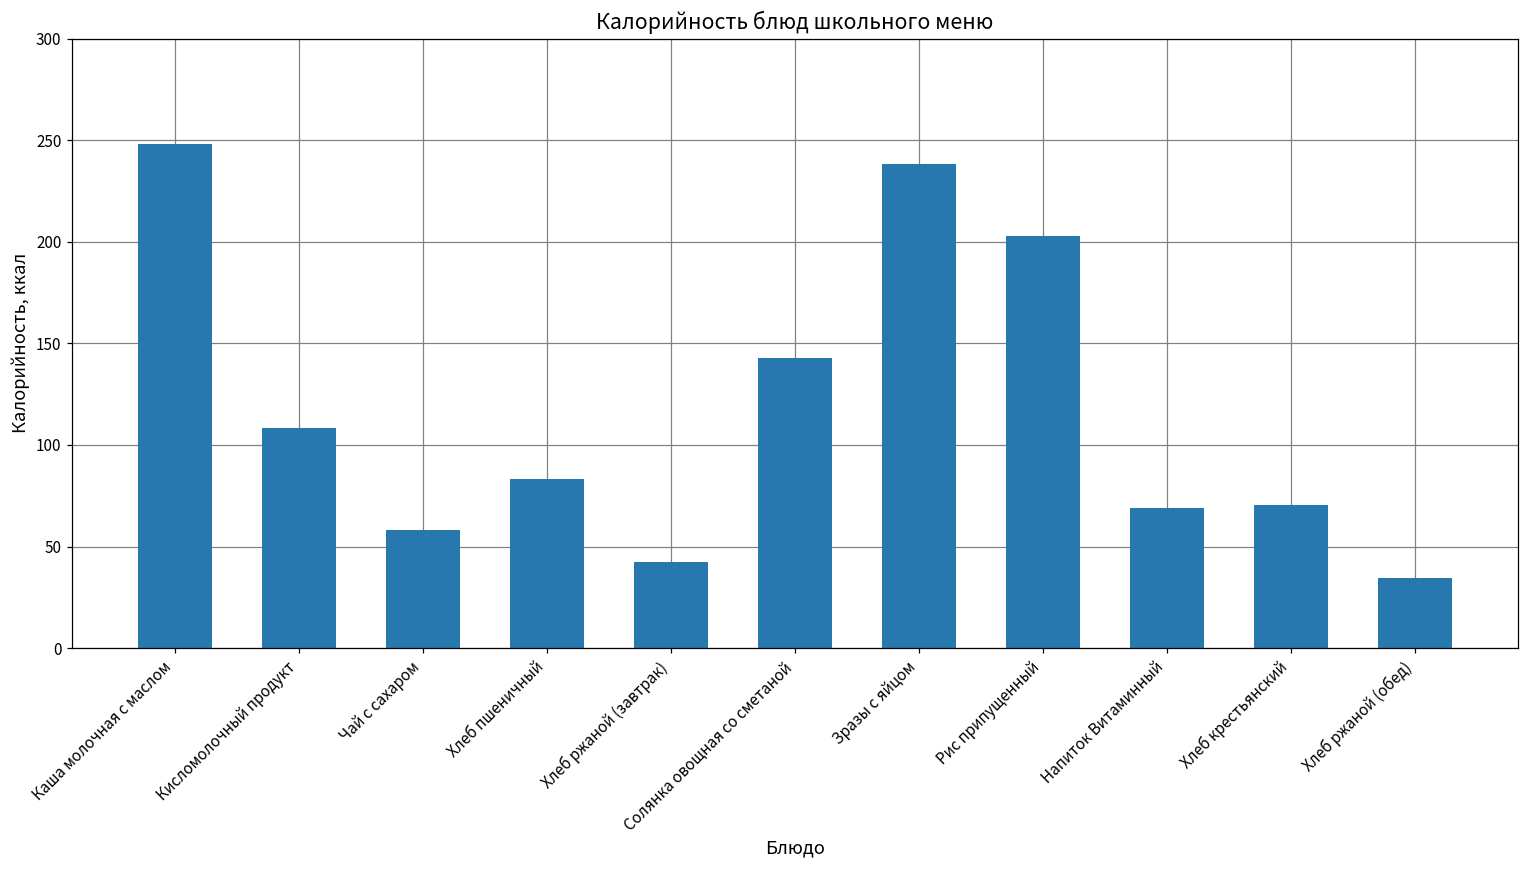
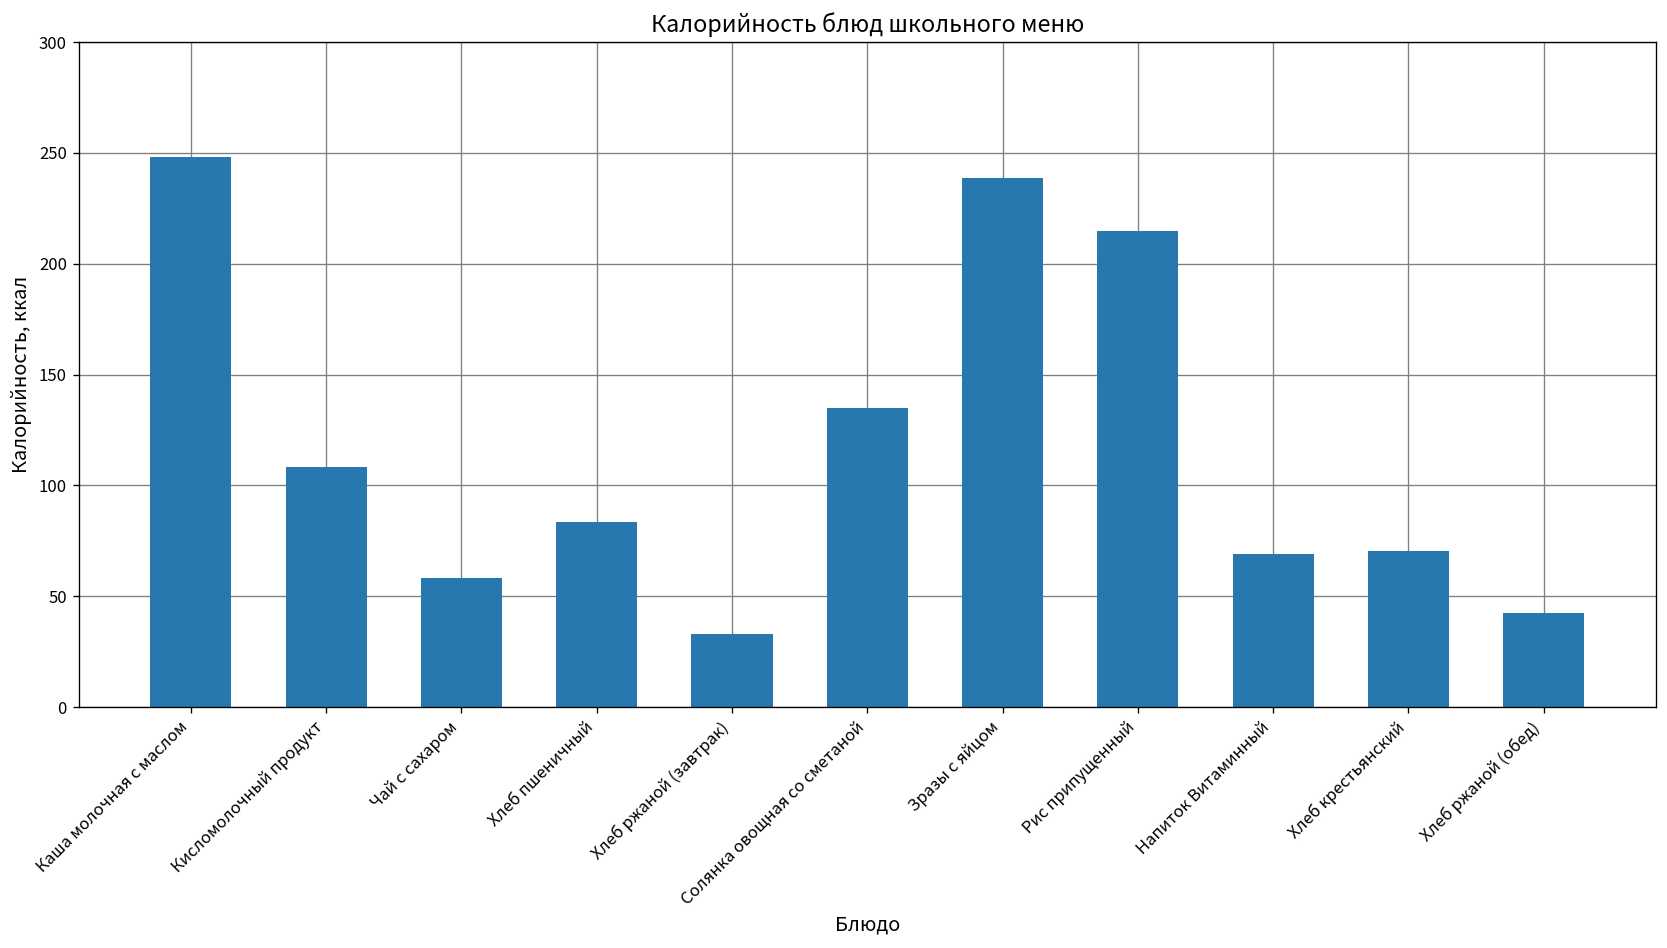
  {
    "Каша молочная с маслом": 248,
    "Кисломолочный продукт": 108,
    "Чай с сахаром": 58,
    "Хлеб пшеничный": 83,
-   "Хлеб ржаной (завтрак)": 42,
-   "Солянка овощная со сметаной": 143,
+   "Хлеб ржаной (завтрак)": 33,
+   "Солянка овощная со сметаной": 135,
    "Зразы с яйцом": 239,
-   "Рис припущенный": 203,
+   "Рис припущенный": 215,
    "Напиток Витаминный": 69,
    "Хлеб крестьянский": 71,
-   "Хлеб ржаной (обед)": 35
+   "Хлеб ржаной (обед)": 42
  }
